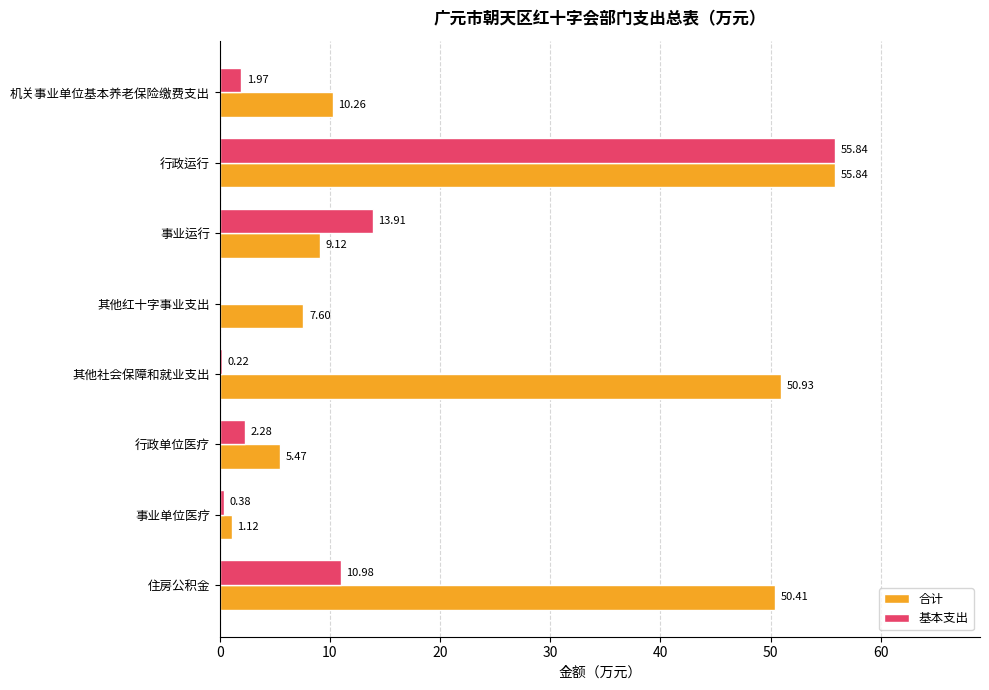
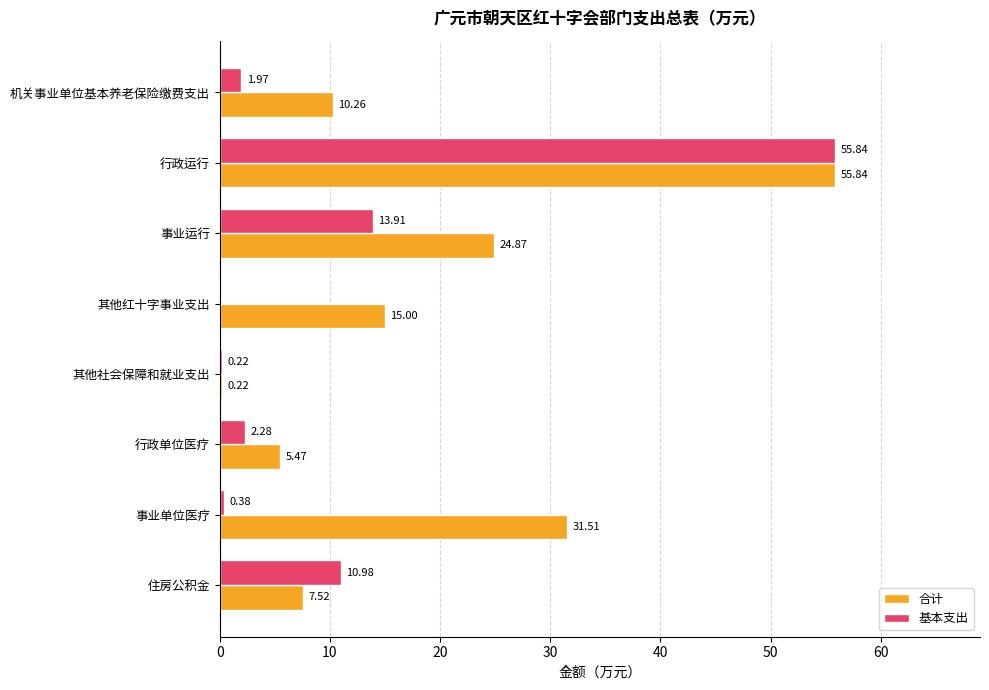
  {
    "合计": {
      "机关事业单位基本养老保险缴费支出": 10.26,
      "行政运行": 55.84,
-     "事业运行": 9.12,
-     "其他红十字事业支出": 7.60,
-     "其他社会保障和就业支出": 50.93,
+     "事业运行": 24.87,
+     "其他红十字事业支出": 15.00,
+     "其他社会保障和就业支出": 0.22,
      "行政单位医疗": 5.47,
-     "事业单位医疗": 1.12,
-     "住房公积金": 50.41
+     "事业单位医疗": 31.51,
+     "住房公积金": 7.52
    },
    "基本支出": {
      "机关事业单位基本养老保险缴费支出": 1.97,
      "行政运行": 55.84,
      "事业运行": 13.91,
      "其他社会保障和就业支出": 0.22,
      "行政单位医疗": 2.28,
      "事业单位医疗": 0.38,
      "住房公积金": 10.98
    }
  }
